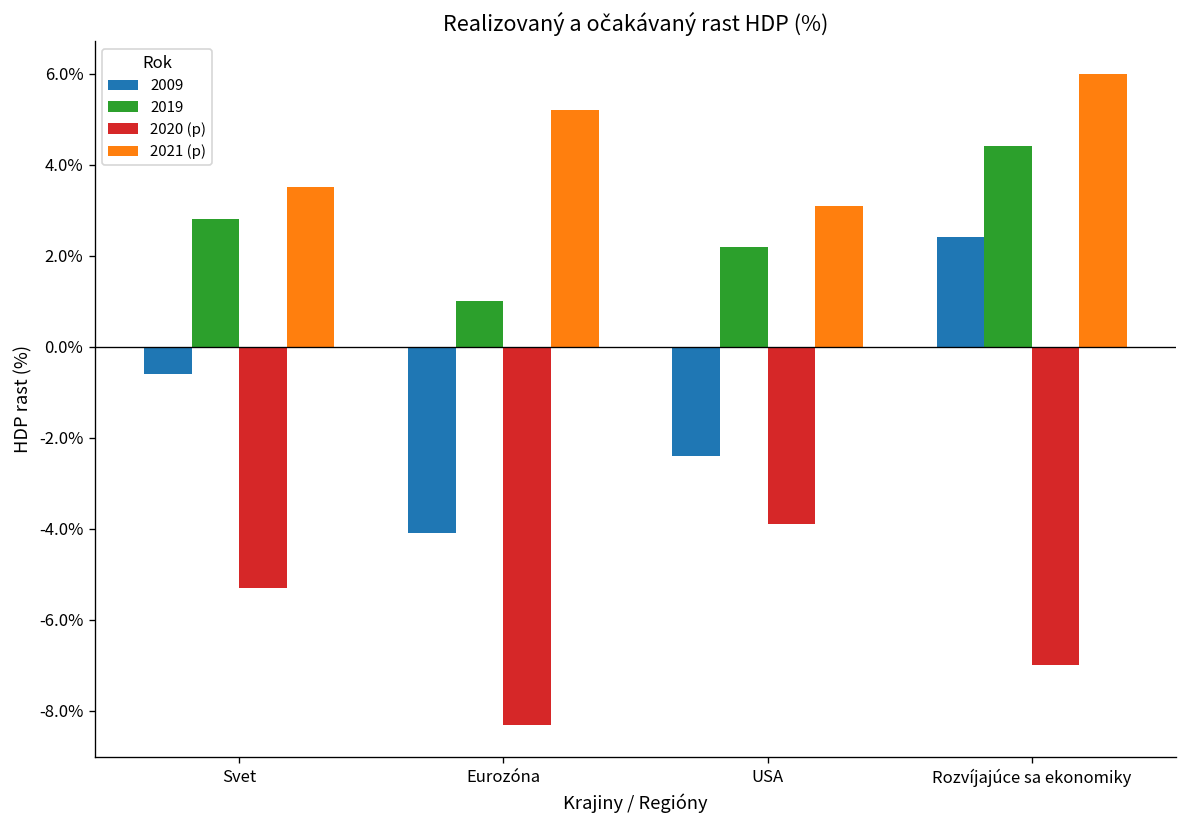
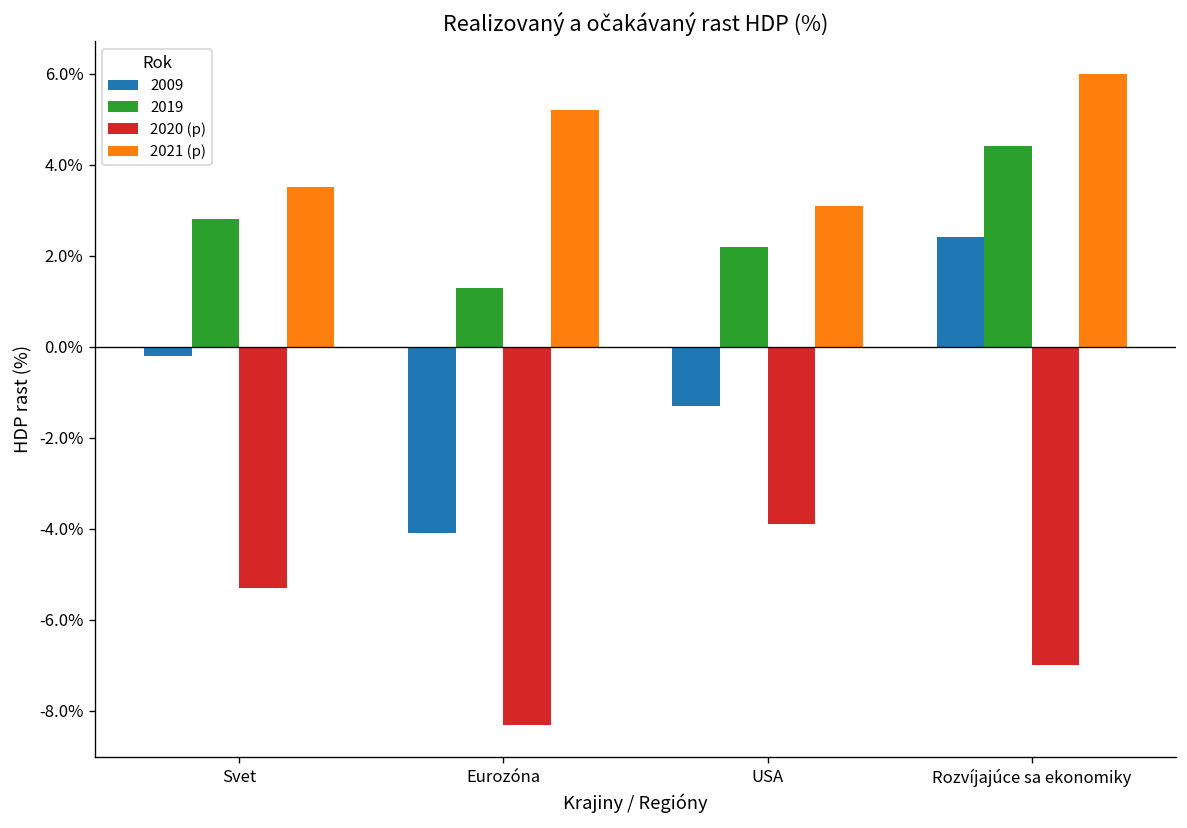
  {
    "2009": {
-     "Svet": "-0.6%",
+     "Svet": "-0.2%",
      "Eurozóna": "-4.1%",
-     "USA": "-2.4%",
+     "USA": "-1.3%",
      "Rozvíjajúce sa ekonomiky": "2.4%"
    },
    "2019": {
      "Svet": "2.8%",
-     "Eurozóna": "1.0%",
+     "Eurozóna": "1.3%",
      "USA": "2.2%",
      "Rozvíjajúce sa ekonomiky": "4.4%"
    },
    "2020 (p)": {
      "Svet": "-5.3%",
      "Eurozóna": "-8.3%",
      "USA": "-3.9%",
      "Rozvíjajúce sa ekonomiky": "-7.0%"
    },
    "2021 (p)": {
      "Svet": "3.5%",
      "Eurozóna": "5.2%",
      "USA": "3.1%",
      "Rozvíjajúce sa ekonomiky": "6.0%"
    }
  }
